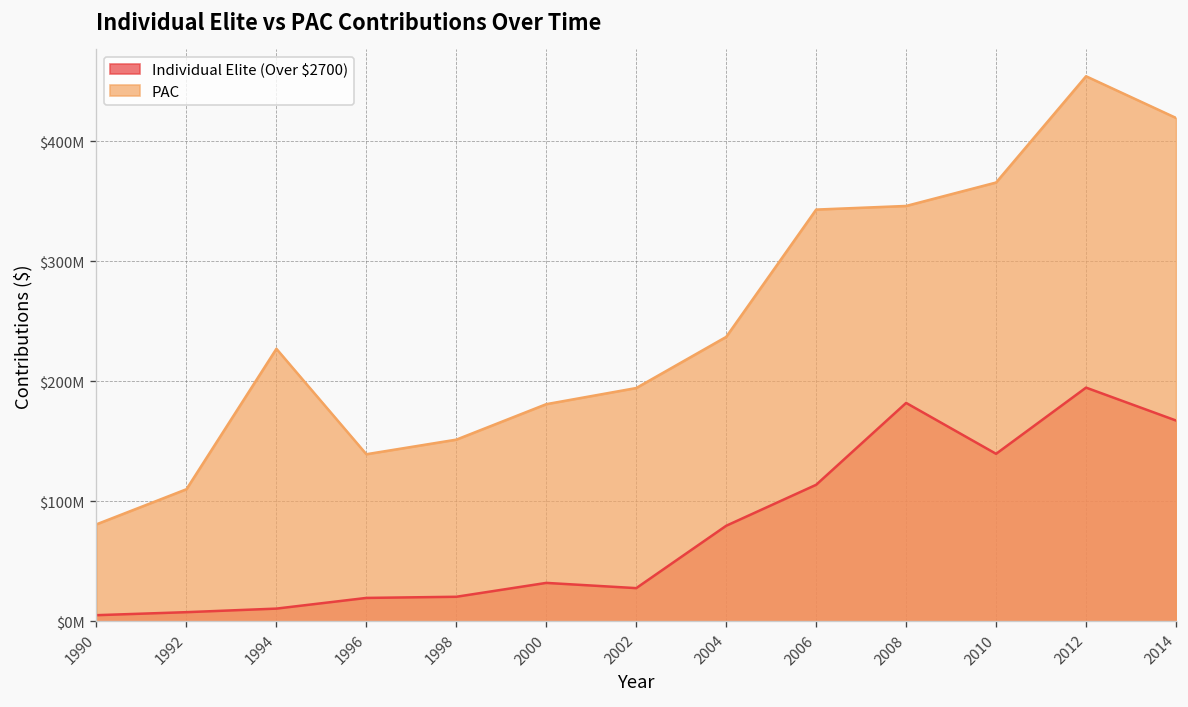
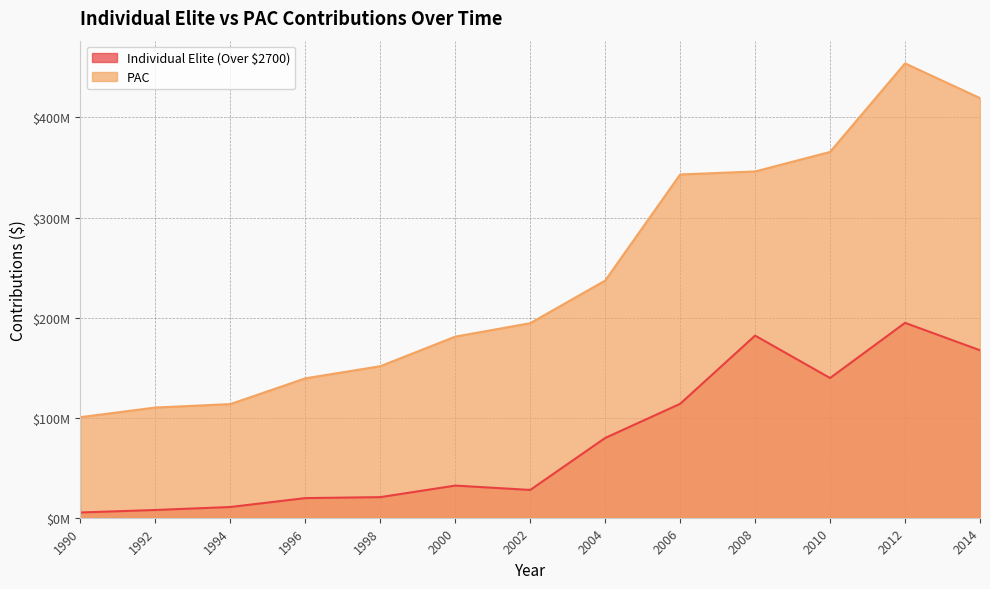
  {
    "Individual Elite (Over $2700)": {
      "1990": "$5000000",
      "1992": "$8000000",
      "1994": "$11000000",
      "1996": "$20000000",
      "1998": "$21000000",
      "2000": "$32000000",
      "2002": "$28000000",
      "2004": "$80000000",
      "2006": "$114000000",
      "2008": "$182000000",
      "2010": "$140000000",
      "2012": "$195000000",
      "2014": "$167000000"
    },
    "PAC": {
-     "1990": "$81000000",
+     "1990": "$100000000",
      "1992": "$110000000",
-     "1994": "$227000000",
+     "1994": "$114000000",
      "1996": "$139000000",
      "1998": "$151000000",
      "2000": "$181000000",
      "2002": "$194000000",
      "2004": "$237000000",
      "2006": "$343000000",
      "2008": "$346000000",
      "2010": "$366000000",
      "2012": "$454000000",
      "2014": "$419000000"
    }
  }
